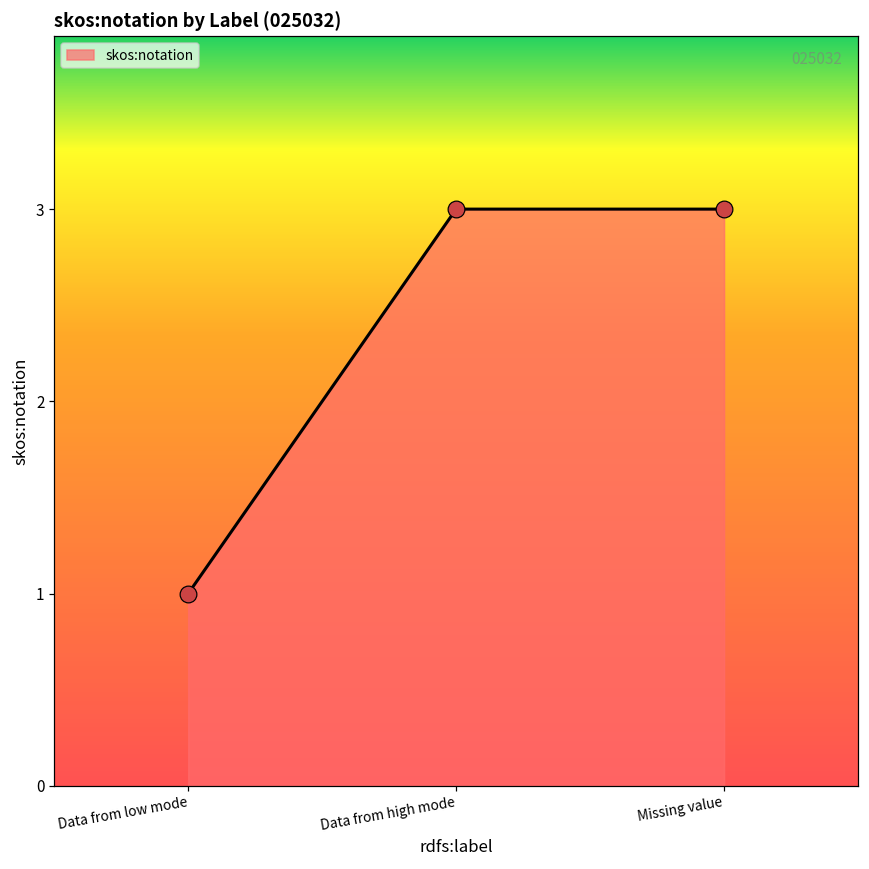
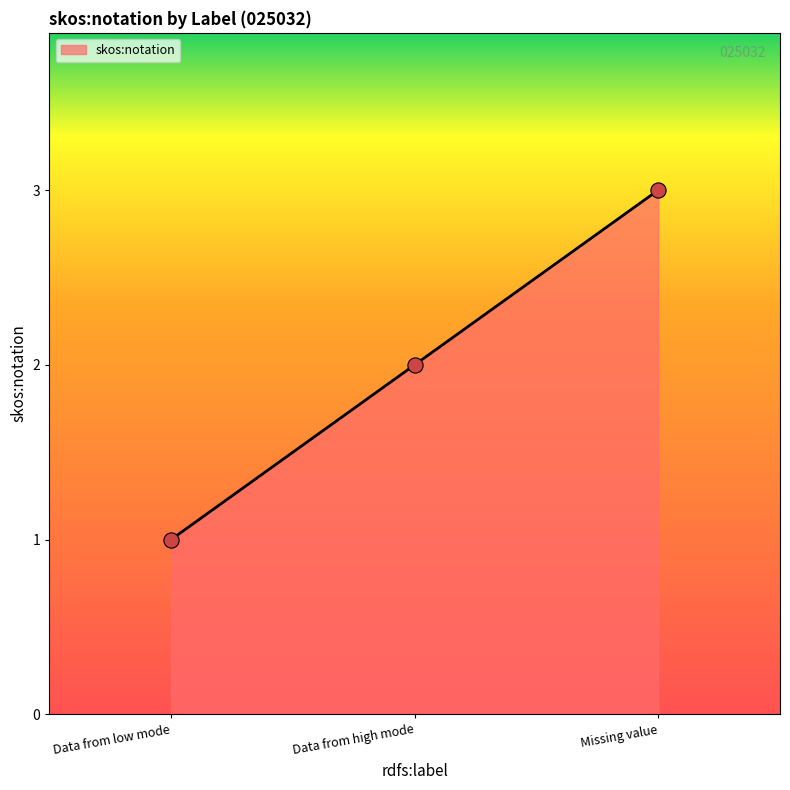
  {
    "Data from low mode": 1,
-   "Data from high mode": 3,
+   "Data from high mode": 2,
    "Missing value": 3
  }
